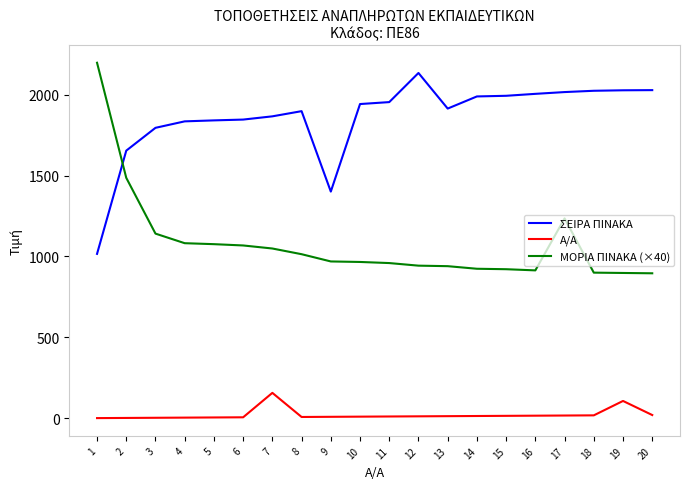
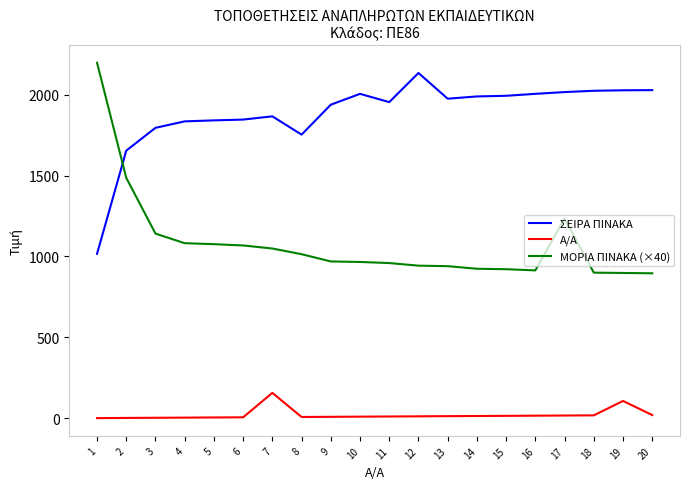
  {
    "ΣΕΙΡΑ ΠΙΝΑΚΑ": {
      "1": 1020,
      "2": 1650,
      "3": 1800,
      "4": 1840,
      "5": 1840,
      "6": 1850,
      "7": 1870,
-     "8": 1900,
-     "9": 1400,
-     "10": 1940,
+     "8": 1750,
+     "9": 1940,
+     "10": 2010,
      "11": 1950,
      "12": 2130,
-     "13": 1910,
+     "13": 1980,
      "14": 1990,
      "15": 1990,
      "16": 2010,
      "17": 2020,
      "18": 2020,
      "19": 2030,
      "20": 2030
    },
    "Α/Α": {
      "1": 0,
      "2": 0,
      "3": 0,
      "4": 0,
      "5": 10,
      "6": 10,
      "7": 160,
      "8": 10,
      "9": 10,
      "10": 10,
      "11": 10,
      "12": 10,
      "13": 10,
      "14": 10,
      "15": 20,
      "16": 20,
      "17": 20,
      "18": 20,
      "19": 110,
      "20": 20
    },
    "ΜΟΡΙΑ ΠΙΝΑΚΑ (×40)": {
      "1": 2200,
      "2": 1490,
      "3": 1140,
      "4": 1080,
      "5": 1080,
      "6": 1070,
      "7": 1050,
      "8": 1010,
      "9": 970,
      "10": 970,
      "11": 960,
      "12": 940,
      "13": 940,
      "14": 920,
      "15": 920,
      "16": 910,
      "18": 900,
      "19": 900,
      "20": 900
    }
  }
